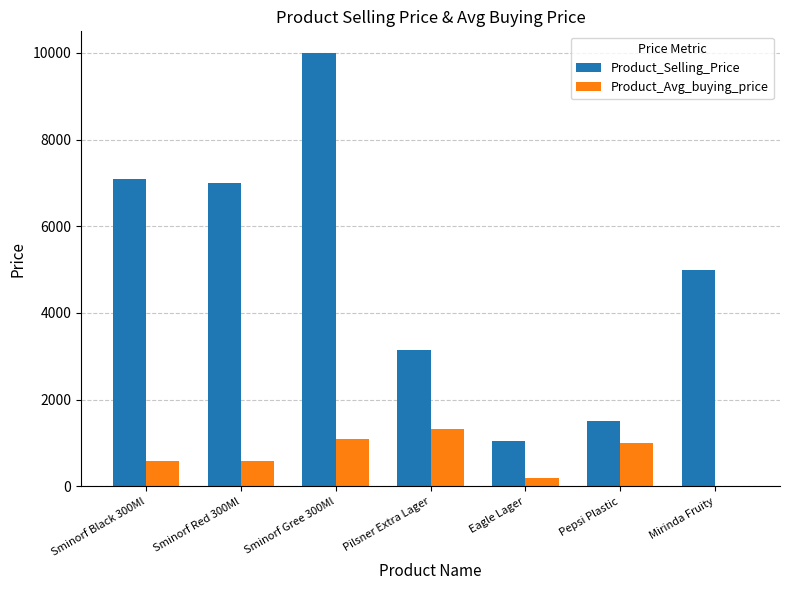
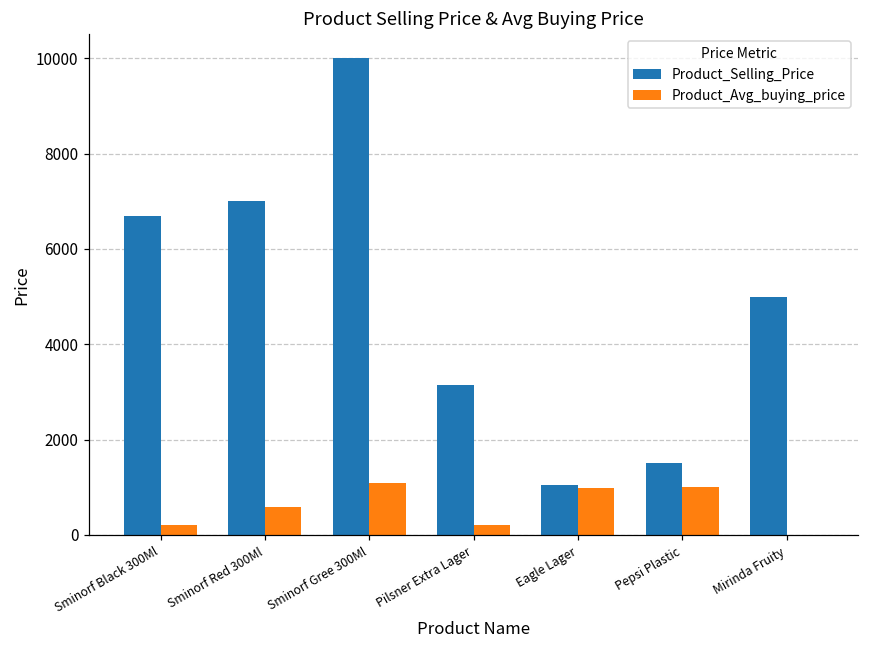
  {
    "Product_Selling_Price": {
-     "Sminorf Black 300Ml": 7100,
+     "Sminorf Black 300Ml": 6700,
      "Sminorf Red 300Ml": 7000,
      "Sminorf Gree 300Ml": 10000,
      "Pilsner Extra Lager": 3100,
      "Eagle Lager": 1000,
      "Pepsi Plastic": 1500,
      "Mirinda Fruity": 5000
    },
    "Product_Avg_buying_price": {
-     "Sminorf Black 300Ml": 600,
+     "Sminorf Black 300Ml": 200,
      "Sminorf Red 300Ml": 600,
      "Sminorf Gree 300Ml": 1100,
-     "Pilsner Extra Lager": 1300,
-     "Eagle Lager": 200,
+     "Pilsner Extra Lager": 200,
+     "Eagle Lager": 1000,
      "Pepsi Plastic": 1000,
      "Mirinda Fruity": 0
    }
  }
